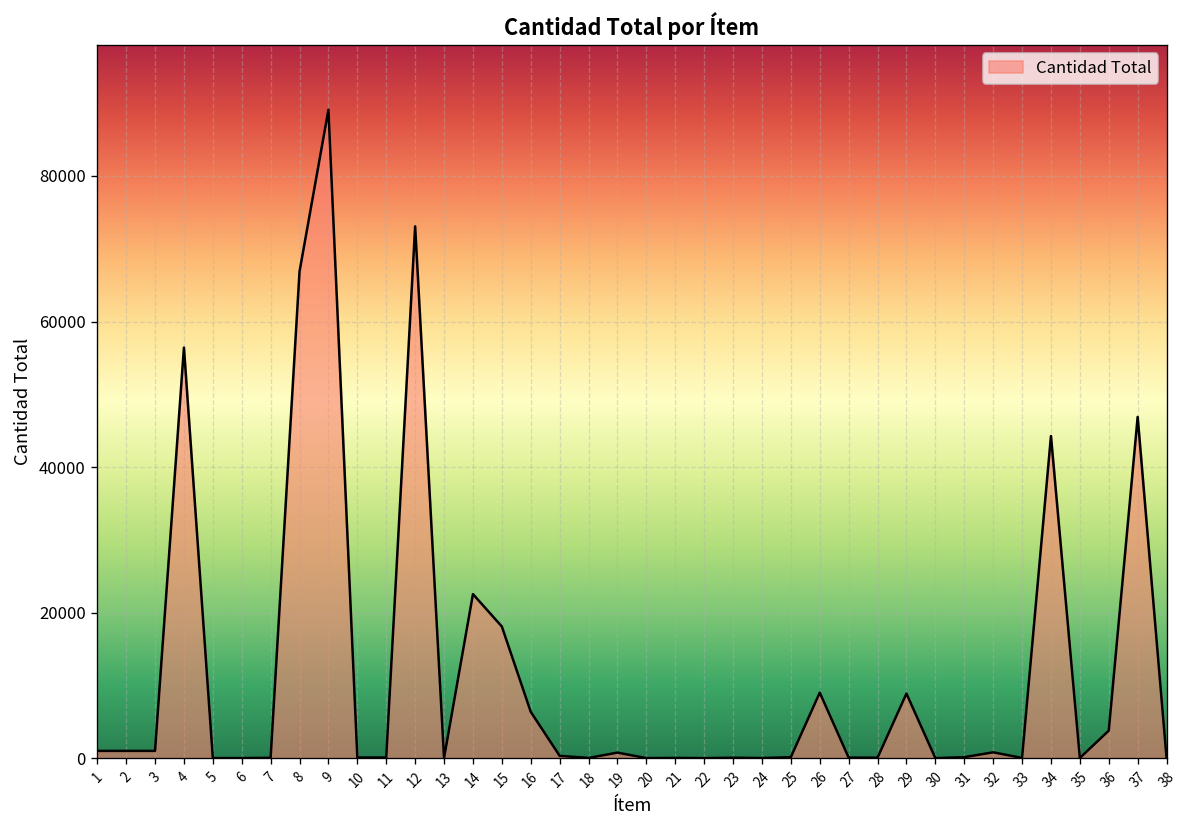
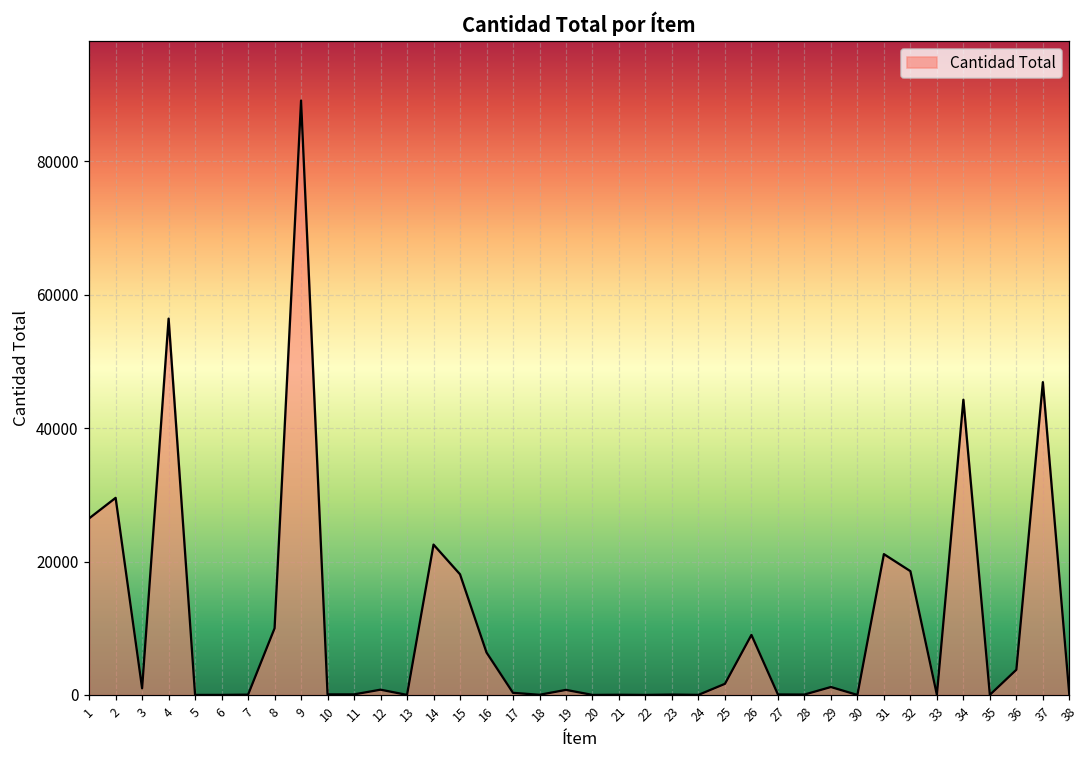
  {
-   "1": 1000,
-   "2": 1000,
+   "1": 26000,
+   "2": 30000,
    "3": 1000,
    "4": 56000,
    "5": 0,
    "6": 0,
    "7": 0,
-   "8": 67000,
+   "8": 10000,
    "9": 89000,
    "10": 0,
    "11": 0,
-   "12": 73000,
+   "12": 1000,
    "13": 0,
    "14": 23000,
    "15": 18000,
    "16": 6000,
    "17": 0,
    "18": 0,
    "19": 1000,
    "20": 0,
    "21": 0,
    "22": 0,
    "23": 0,
    "24": 0,
-   "25": 0,
+   "25": 2000,
    "26": 9000,
    "27": 0,
    "28": 0,
-   "29": 9000,
+   "29": 1000,
    "30": 0,
-   "31": 0,
-   "32": 1000,
+   "31": 21000,
+   "32": 19000,
    "33": 0,
    "34": 44000,
    "35": 0,
    "36": 4000,
    "37": 47000,
    "38": 0
  }
